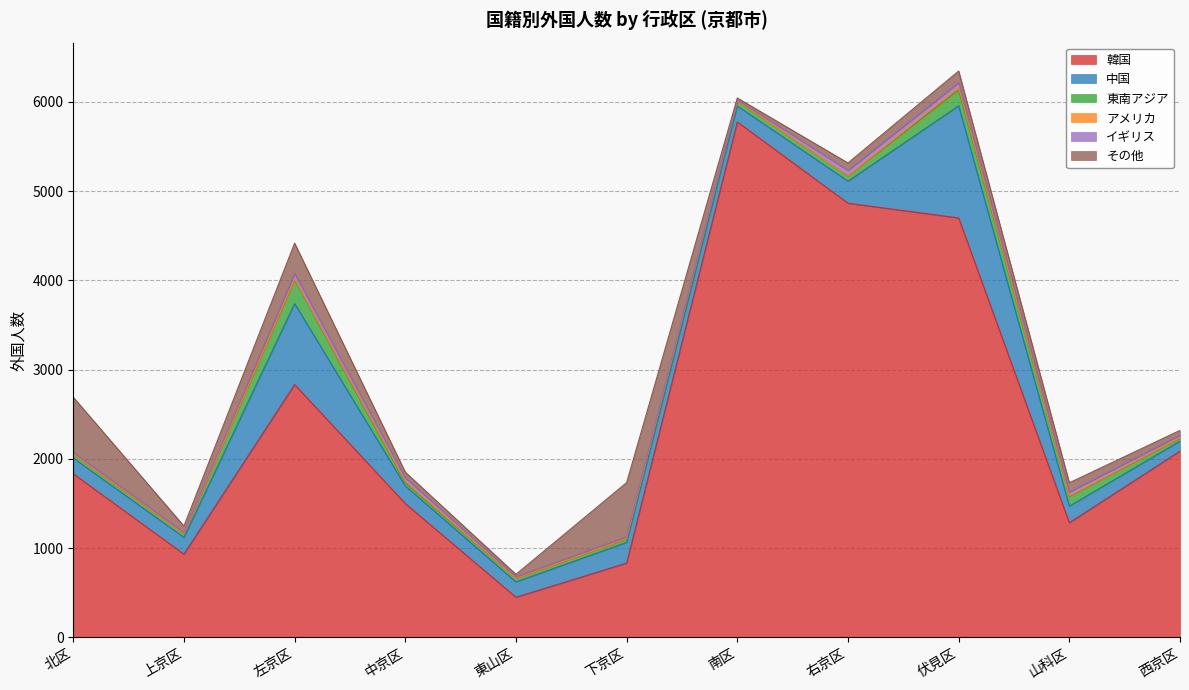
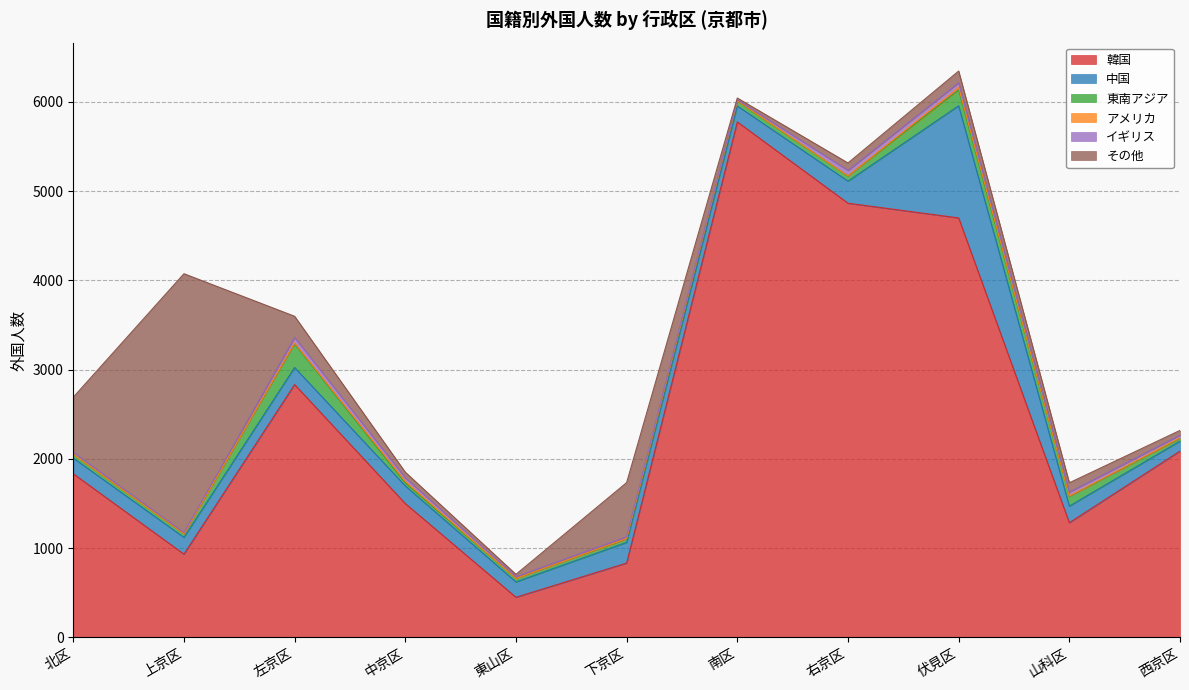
  {
    "韓国": {
      "北区": 1800,
      "上京区": 900,
      "左京区": 2800,
      "中京区": 1500,
      "東山区": 400,
      "下京区": 800,
      "南区": 5800,
      "右京区": 4900,
      "伏見区": 4700,
      "山科区": 1300,
      "西京区": 2100
    },
    "中国": {
      "北区": 200,
      "上京区": 200,
-     "左京区": 900,
+     "左京区": 200,
      "中京区": 200,
      "東山区": 200,
      "下京区": 200,
      "南区": 200,
      "右京区": 200,
      "伏見区": 1300,
      "山科区": 200,
      "西京区": 100
    },
    "イギリス": {
      "左京区": 100,
      "中京区": 0,
      "右京区": 100,
      "伏見区": 100,
      "山科区": 0,
      "西京区": 0
    },
    "その他": {
      "北区": 600,
-     "上京区": 100,
-     "左京区": 300,
+     "上京区": 2900,
+     "左京区": 200,
      "中京区": 100,
      "下京区": 600,
      "右京区": 100,
      "伏見区": 100,
      "山科区": 100,
      "西京区": 100
    }
  }
